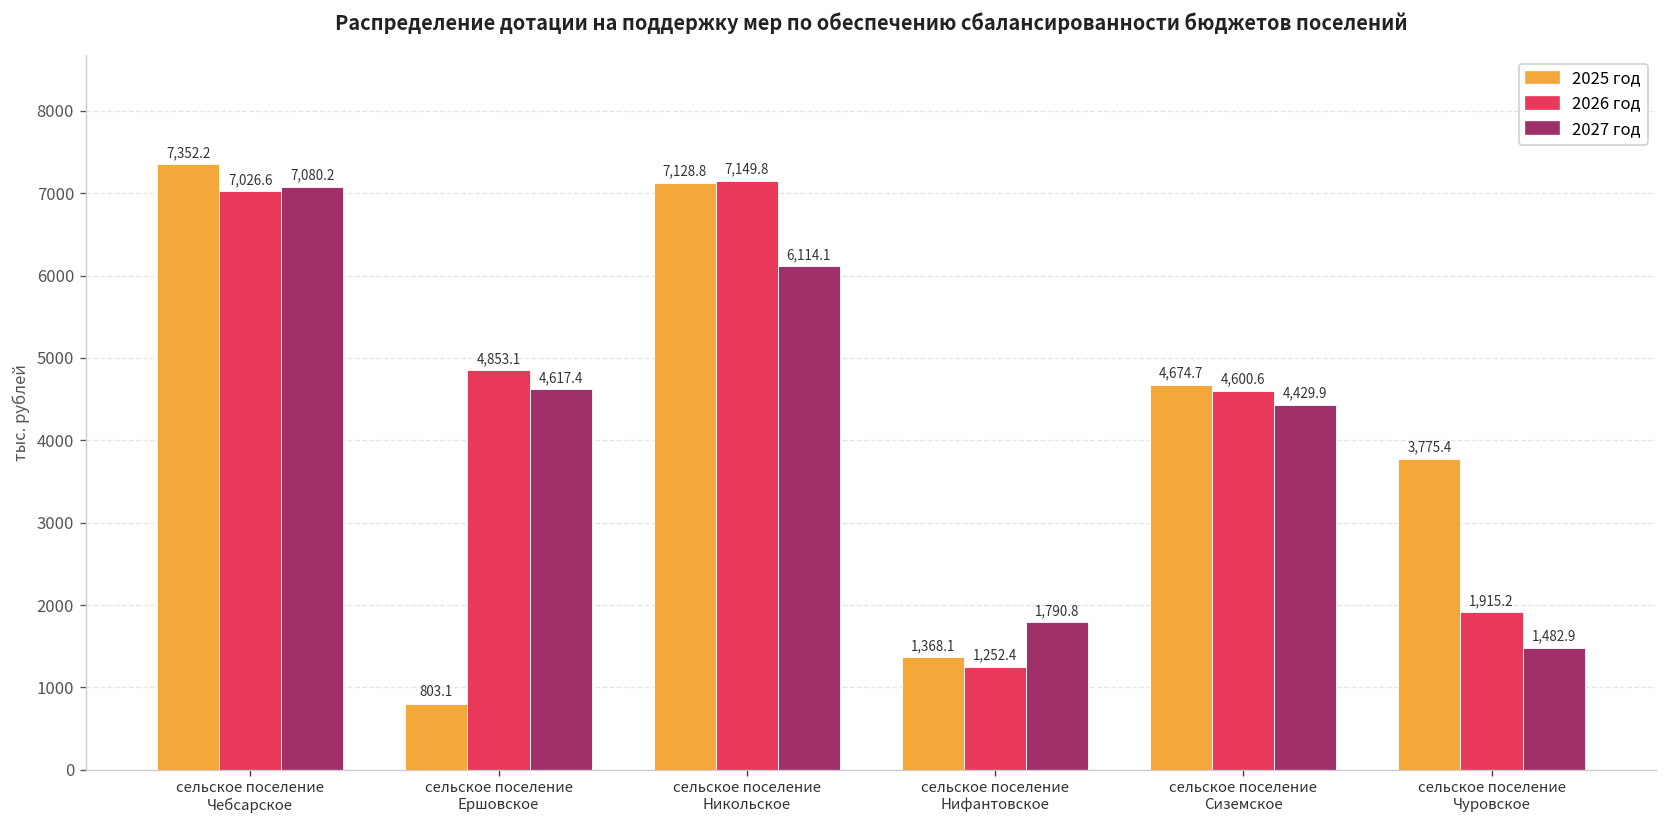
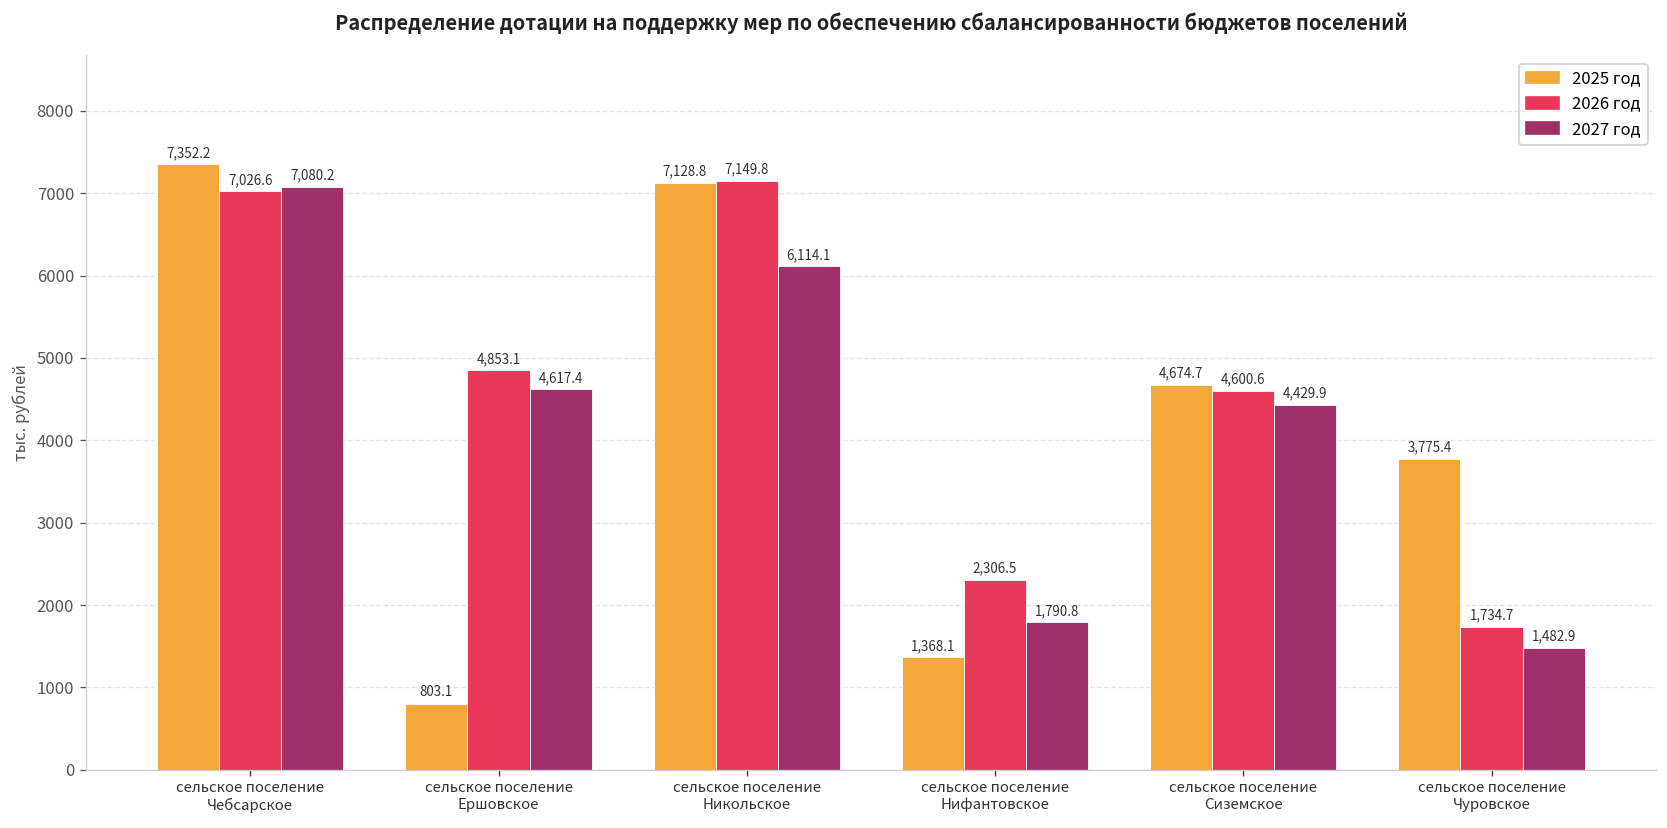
  {
    "2025 год": {
      "сельское поселение Чебсарское": "7,352.2",
      "сельское поселение Ершовское": "803.1",
      "сельское поселение Никольское": "7,128.8",
      "сельское поселение Нифантовское": "1,368.1",
      "сельское поселение Сиземское": "4,674.7",
      "сельское поселение Чуровское": "3,775.4"
    },
    "2026 год": {
      "сельское поселение Чебсарское": "7,026.6",
      "сельское поселение Ершовское": "4,853.1",
      "сельское поселение Никольское": "7,149.8",
-     "сельское поселение Нифантовское": "1,252.4",
+     "сельское поселение Нифантовское": "2,306.5",
      "сельское поселение Сиземское": "4,600.6",
-     "сельское поселение Чуровское": "1,915.2"
+     "сельское поселение Чуровское": "1,734.7"
    },
    "2027 год": {
      "сельское поселение Чебсарское": "7,080.2",
      "сельское поселение Ершовское": "4,617.4",
      "сельское поселение Никольское": "6,114.1",
      "сельское поселение Нифантовское": "1,790.8",
      "сельское поселение Сиземское": "4,429.9",
      "сельское поселение Чуровское": "1,482.9"
    }
  }
